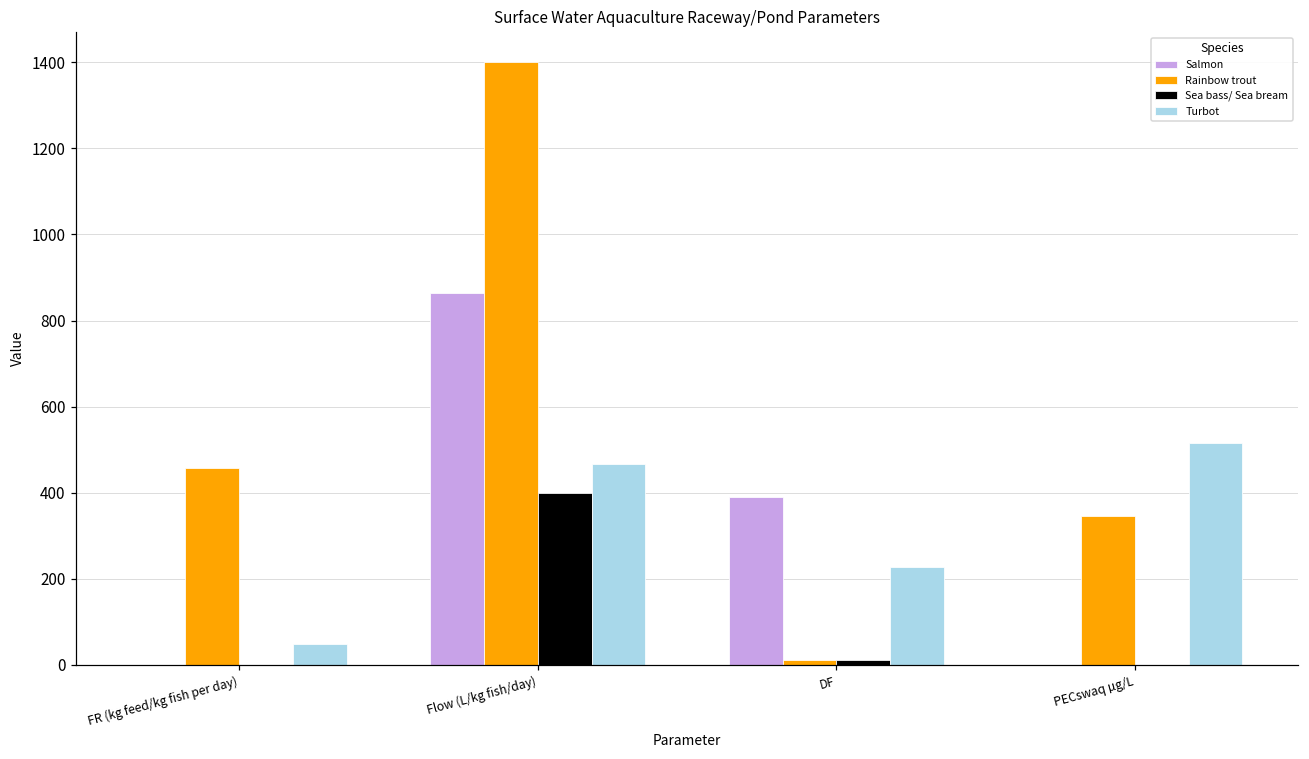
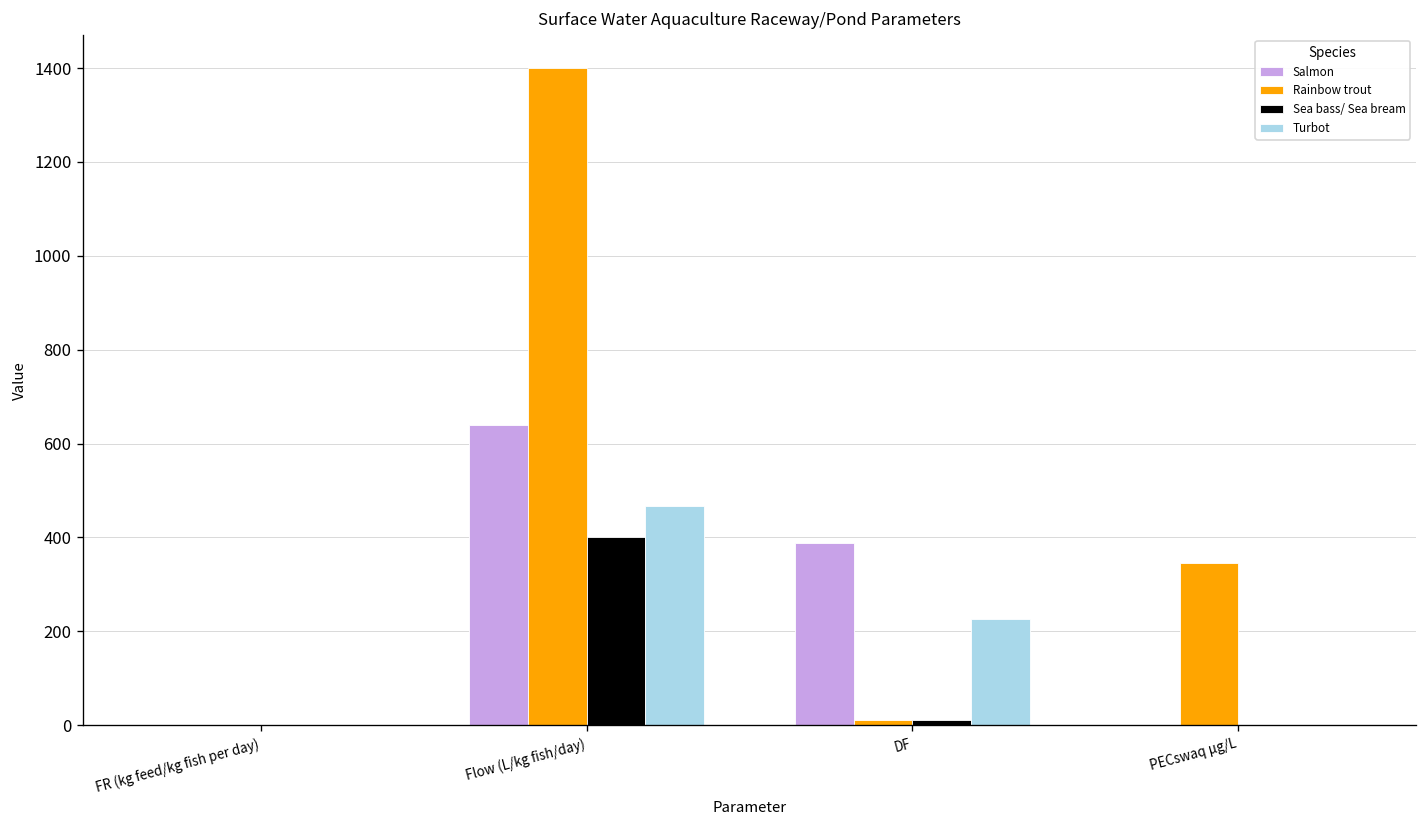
  {
    "Salmon": {
-     "Flow (L/kg fish/day)": 870,
+     "Flow (L/kg fish/day)": 640,
      "DF": 390,
      "PECswaq µg/L": 0
    },
    "Rainbow trout": {
-     "FR (kg feed/kg fish per day)": 460,
+     "FR (kg feed/kg fish per day)": 0,
      "Flow (L/kg fish/day)": 1400,
      "DF": 10,
      "PECswaq µg/L": 350
    },
    "Sea bass/ Sea bream": {
      "Flow (L/kg fish/day)": 400,
      "DF": 10
    },
    "Turbot": {
-     "FR (kg feed/kg fish per day)": 50,
+     "FR (kg feed/kg fish per day)": 0,
      "Flow (L/kg fish/day)": 470,
      "DF": 230,
-     "PECswaq µg/L": 510
+     "PECswaq µg/L": 0
    }
  }
